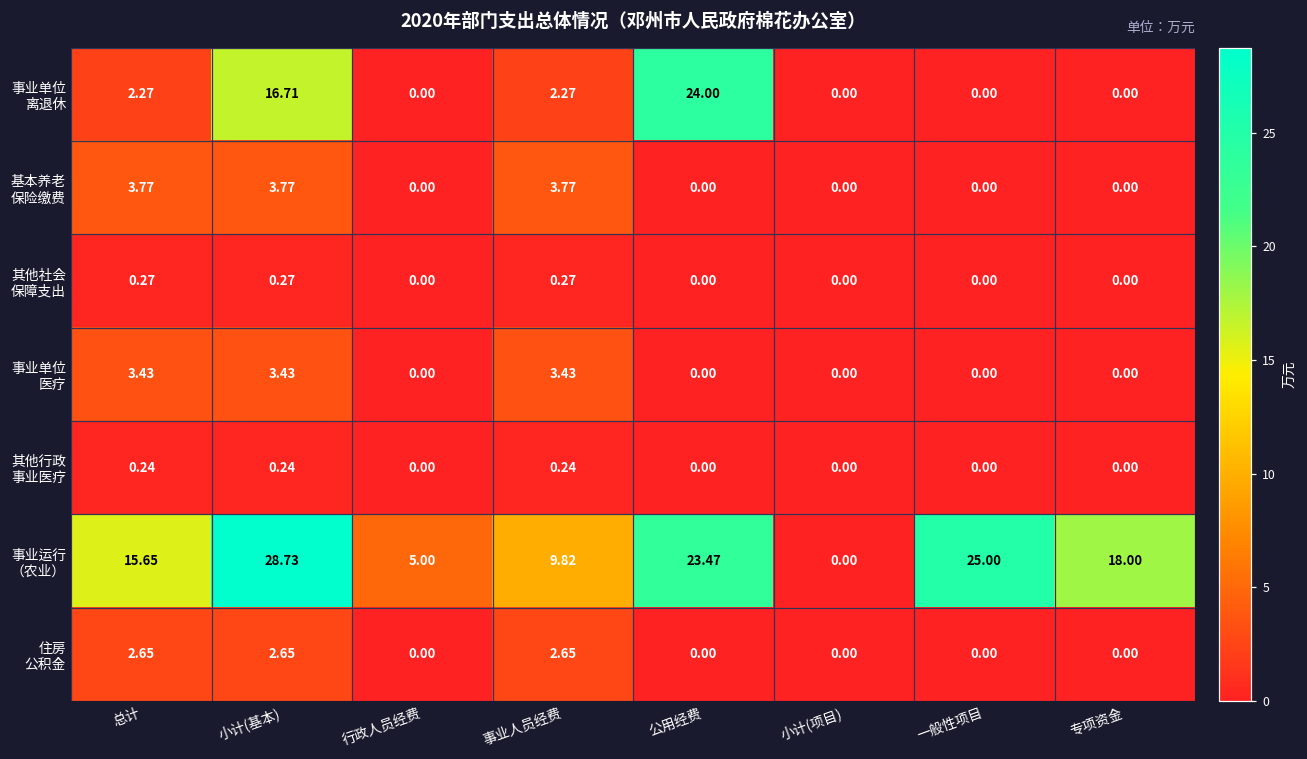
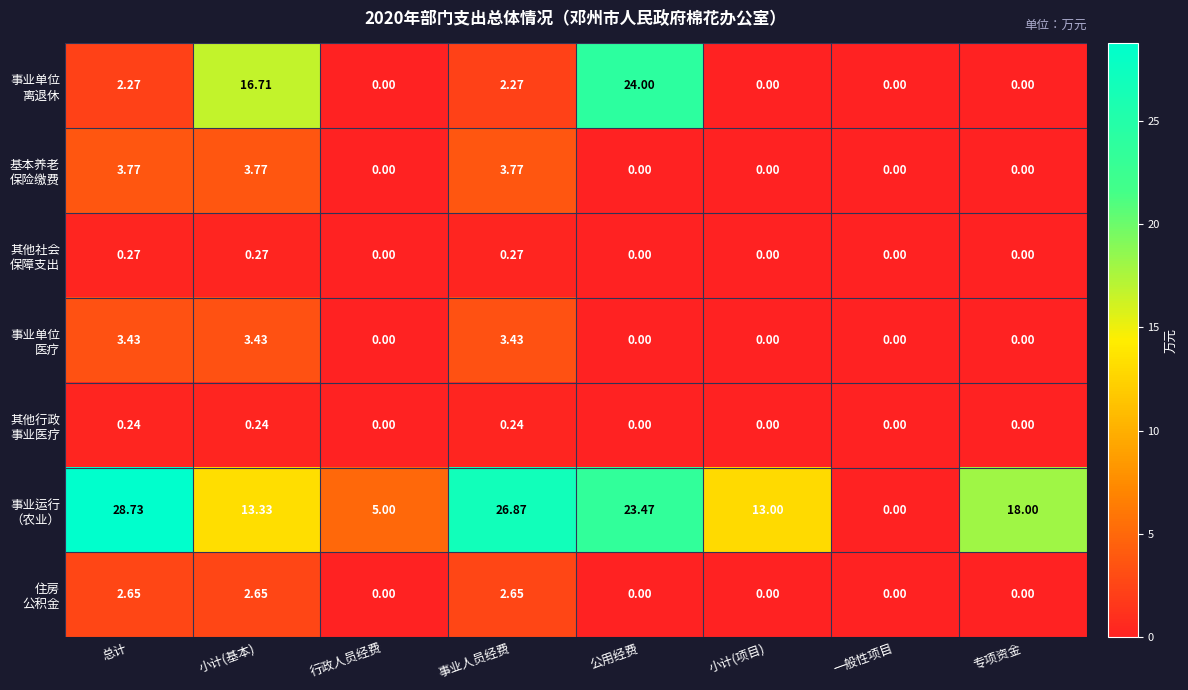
  {
    "事业单位 离退休": {
      "总计": 2.27,
      "小计(基本)": 16.71,
      "行政人员经费": 0.00,
      "事业人员经费": 2.27,
      "公用经费": 24.00,
      "小计(项目)": 0.00,
      "一般性项目": 0.00,
      "专项资金": 0.00
    },
    "基本养老 保险缴费": {
      "总计": 3.77,
      "小计(基本)": 3.77,
      "行政人员经费": 0.00,
      "事业人员经费": 3.77,
      "公用经费": 0.00,
      "小计(项目)": 0.00,
      "一般性项目": 0.00,
      "专项资金": 0.00
    },
    "其他社会 保障支出": {
      "总计": 0.27,
      "小计(基本)": 0.27,
      "行政人员经费": 0.00,
      "事业人员经费": 0.27,
      "公用经费": 0.00,
      "小计(项目)": 0.00,
      "一般性项目": 0.00,
      "专项资金": 0.00
    },
    "事业单位 医疗": {
      "总计": 3.43,
      "小计(基本)": 3.43,
      "行政人员经费": 0.00,
      "事业人员经费": 3.43,
      "公用经费": 0.00,
      "小计(项目)": 0.00,
      "一般性项目": 0.00,
      "专项资金": 0.00
    },
    "其他行政 事业医疗": {
      "总计": 0.24,
      "小计(基本)": 0.24,
      "行政人员经费": 0.00,
      "事业人员经费": 0.24,
      "公用经费": 0.00,
      "小计(项目)": 0.00,
      "一般性项目": 0.00,
      "专项资金": 0.00
    },
    "事业运行 （农业）": {
-     "总计": 15.65,
-     "小计(基本)": 28.73,
+     "总计": 28.73,
+     "小计(基本)": 13.33,
      "行政人员经费": 5.00,
-     "事业人员经费": 9.82,
+     "事业人员经费": 26.87,
      "公用经费": 23.47,
-     "小计(项目)": 0.00,
-     "一般性项目": 25.00,
+     "小计(项目)": 13.00,
+     "一般性项目": 0.00,
      "专项资金": 18.00
    },
    "住房 公积金": {
      "总计": 2.65,
      "小计(基本)": 2.65,
      "行政人员经费": 0.00,
      "事业人员经费": 2.65,
      "公用经费": 0.00,
      "小计(项目)": 0.00,
      "一般性项目": 0.00,
      "专项资金": 0.00
    }
  }
